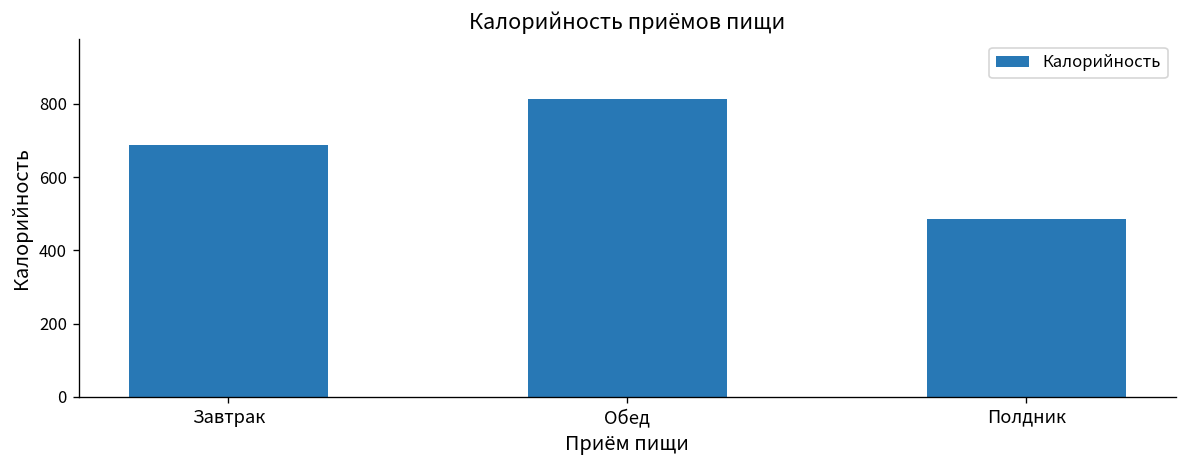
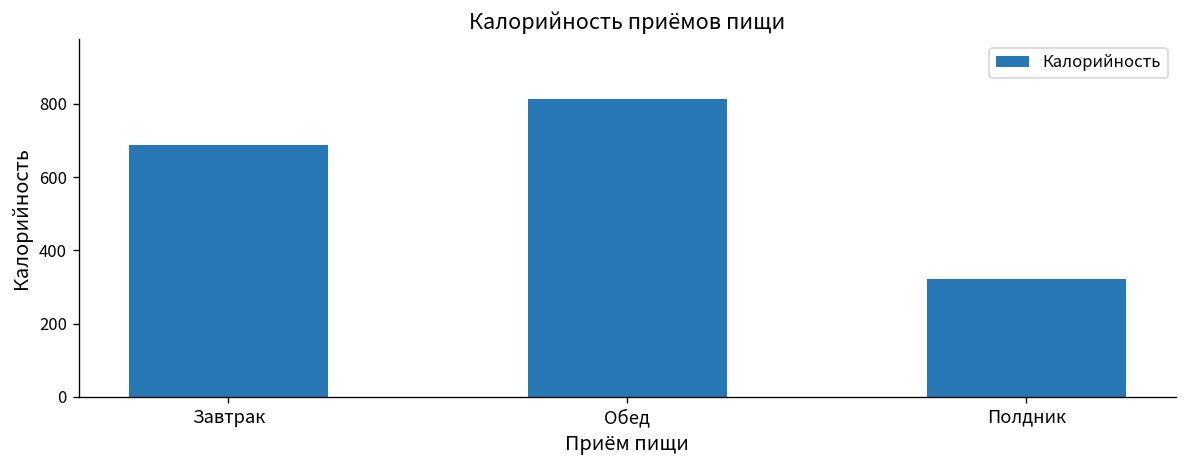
  {
    "Завтрак": 690,
    "Обед": 810,
-   "Полдник": 480
+   "Полдник": 320
  }
